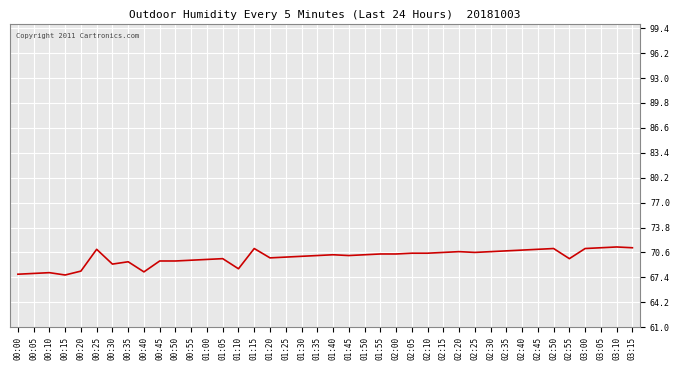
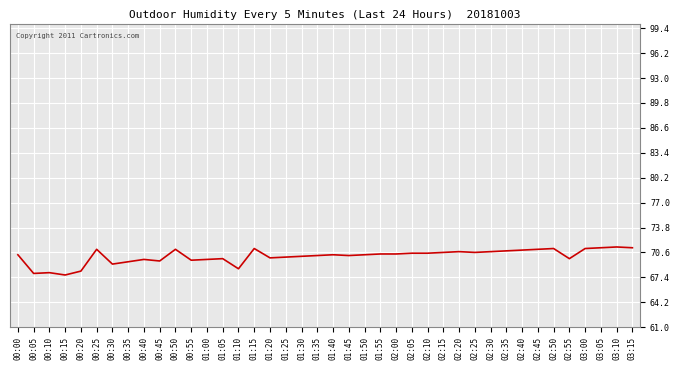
  {
-   "00:00": 68,
+   "00:00": 70,
    "00:05": 68,
    "00:10": 68,
    "00:15": 68,
    "00:20": 68,
    "00:25": 71,
    "00:30": 69,
    "00:35": 69,
-   "00:40": 68,
+   "00:40": 70,
    "00:45": 70,
-   "00:50": 70,
+   "00:50": 71,
    "00:55": 70,
    "01:00": 70,
    "01:05": 70,
    "01:10": 69,
    "01:15": 71,
    "01:20": 70,
    "01:25": 70,
    "01:30": 70,
    "01:35": 70,
    "01:40": 70,
    "01:45": 70,
    "01:50": 70,
    "01:55": 70,
    "02:00": 70,
    "02:05": 71,
    "02:10": 71,
    "02:15": 71,
    "02:20": 71,
    "02:25": 71,
    "02:30": 71,
    "02:35": 71,
    "02:40": 71,
    "02:45": 71,
    "02:50": 71,
    "02:55": 70,
    "03:00": 71,
    "03:05": 71,
    "03:10": 71,
    "03:15": 71
  }
